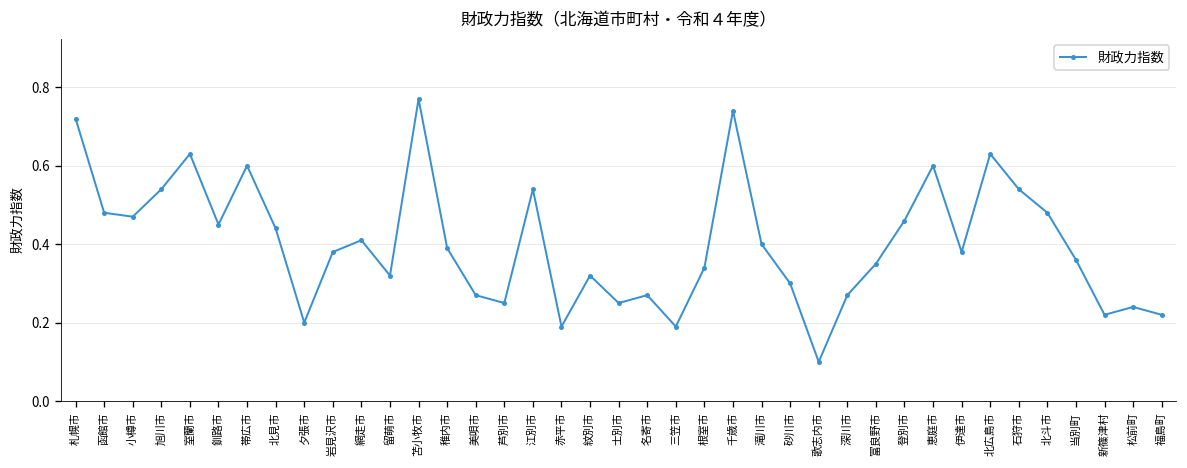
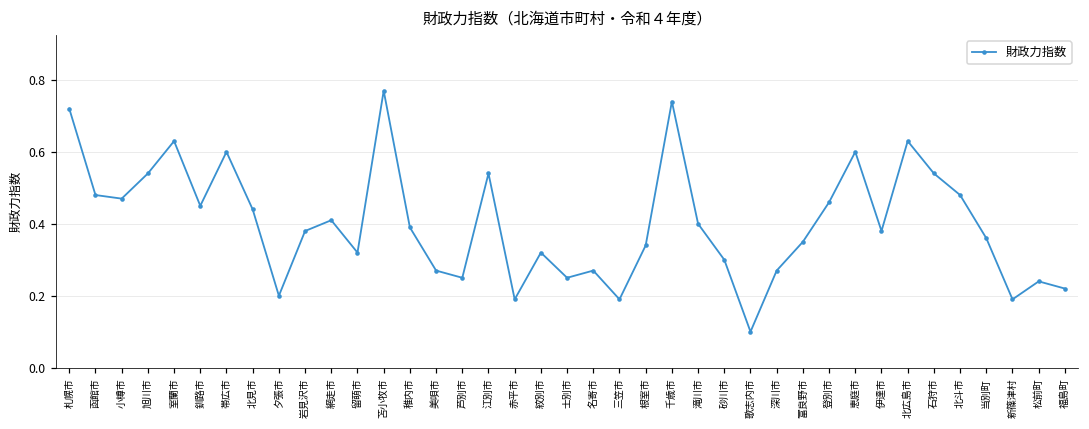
  {
    "札幌市": 0.72,
    "函館市": 0.48,
    "小樽市": 0.47,
    "旭川市": 0.54,
    "室蘭市": 0.63,
    "釧路市": 0.45,
    "帯広市": 0.60,
    "北見市": 0.44,
    "夕張市": 0.20,
    "岩見沢市": 0.38,
    "網走市": 0.41,
    "留萌市": 0.32,
    "苫小牧市": 0.77,
    "稚内市": 0.39,
    "美唄市": 0.27,
    "芦別市": 0.25,
    "江別市": 0.54,
    "赤平市": 0.19,
    "紋別市": 0.32,
    "士別市": 0.25,
    "名寄市": 0.27,
    "三笠市": 0.19,
    "根室市": 0.34,
    "千歳市": 0.74,
    "滝川市": 0.40,
    "砂川市": 0.30,
    "歌志内市": 0.10,
    "深川市": 0.27,
    "富良野市": 0.35,
    "登別市": 0.46,
    "恵庭市": 0.60,
    "伊達市": 0.38,
    "北広島市": 0.63,
    "石狩市": 0.54,
    "北斗市": 0.48,
    "当別町": 0.36,
-   "新篠津村": 0.22,
+   "新篠津村": 0.19,
    "松前町": 0.24,
    "福島町": 0.22
  }
